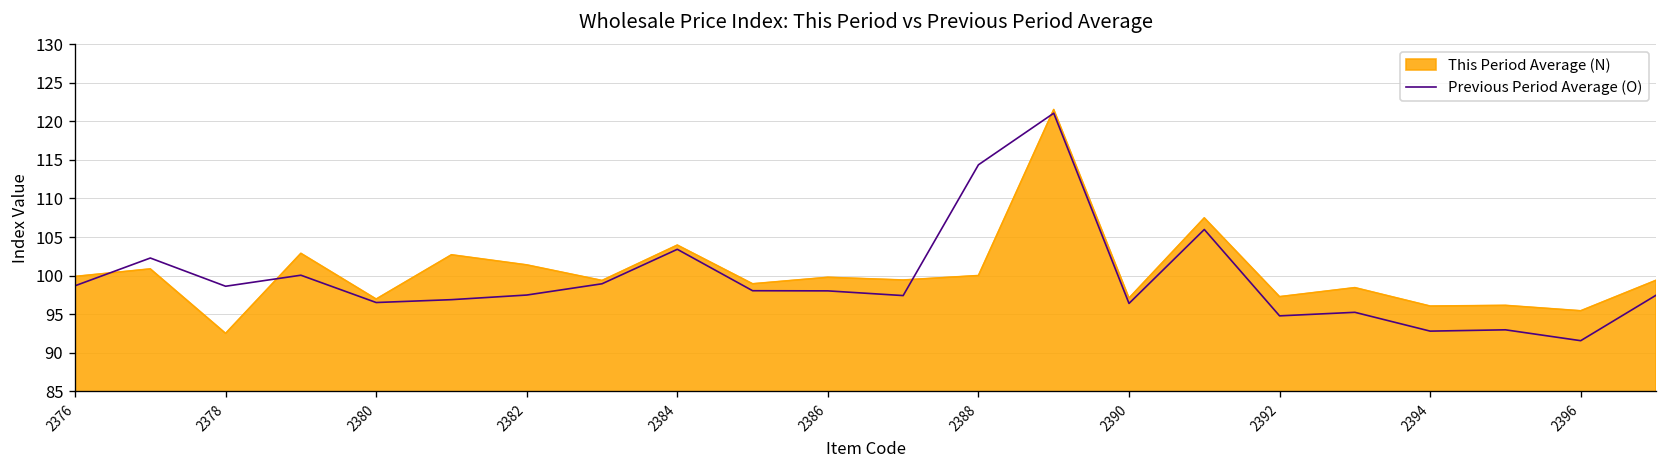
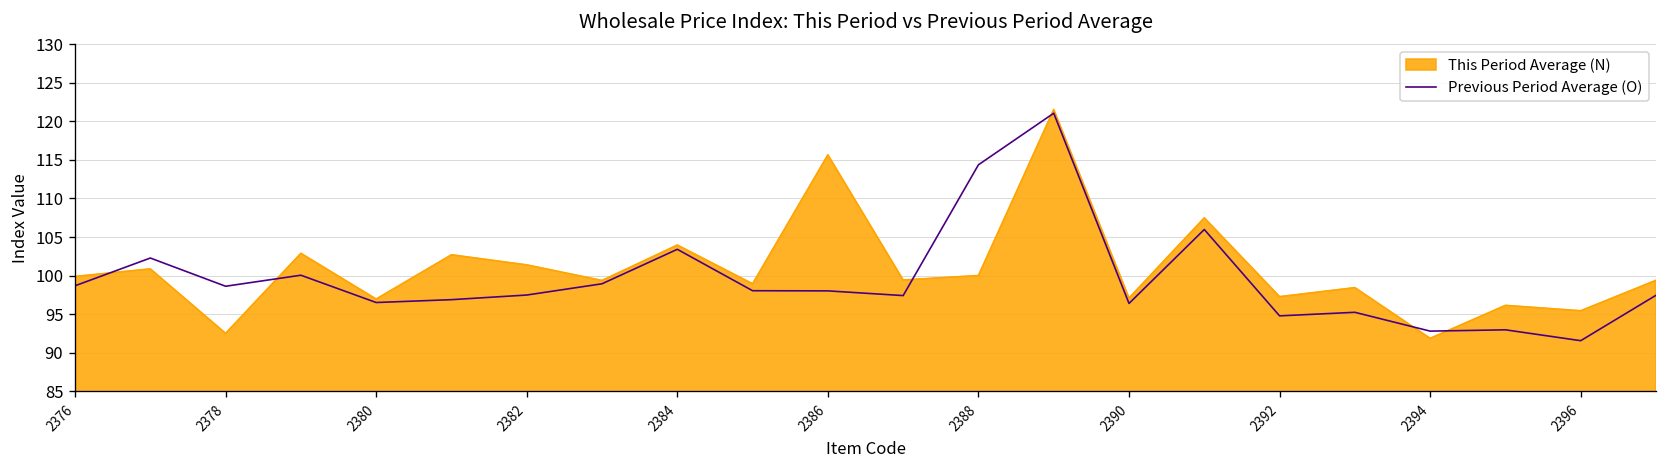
  {
    "This Period Average (N)": {
      "2376": 100,
      "2378": 93,
      "2380": 97,
      "2382": 101,
      "2384": 104,
-     "2386": 100,
+     "2386": 116,
      "2388": 100,
      "2390": 97,
      "2392": 97,
-     "2394": 96,
+     "2394": 92,
      "2396": 95
    },
    "Previous Period Average (O)": {
      "2376": 99,
      "2378": 99,
      "2380": 97,
      "2382": 97,
      "2384": 103,
      "2386": 98,
      "2388": 114,
      "2390": 96,
      "2392": 95,
      "2394": 93,
      "2396": 92
    }
  }
